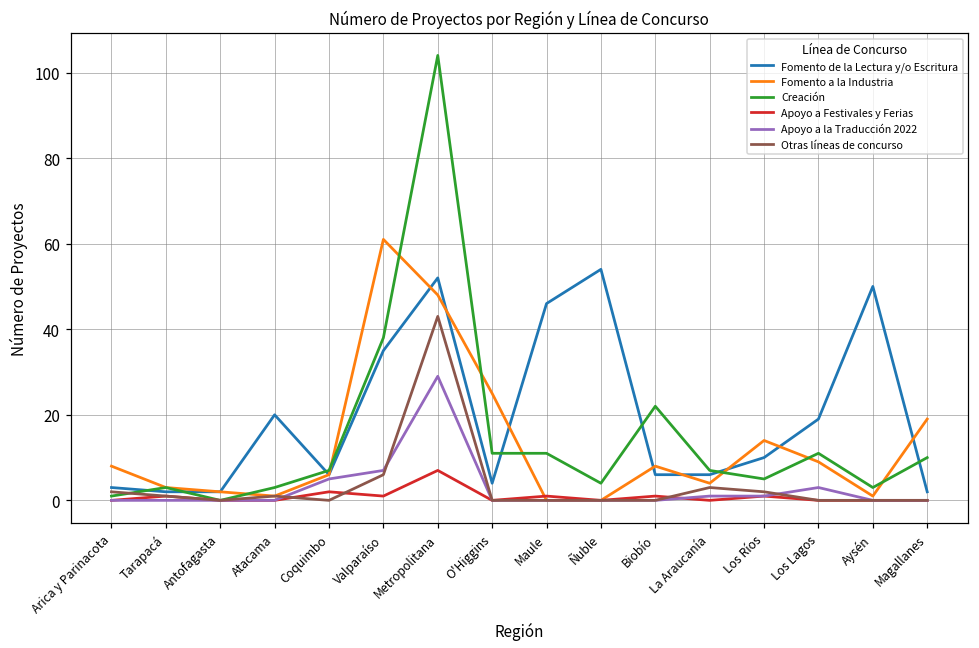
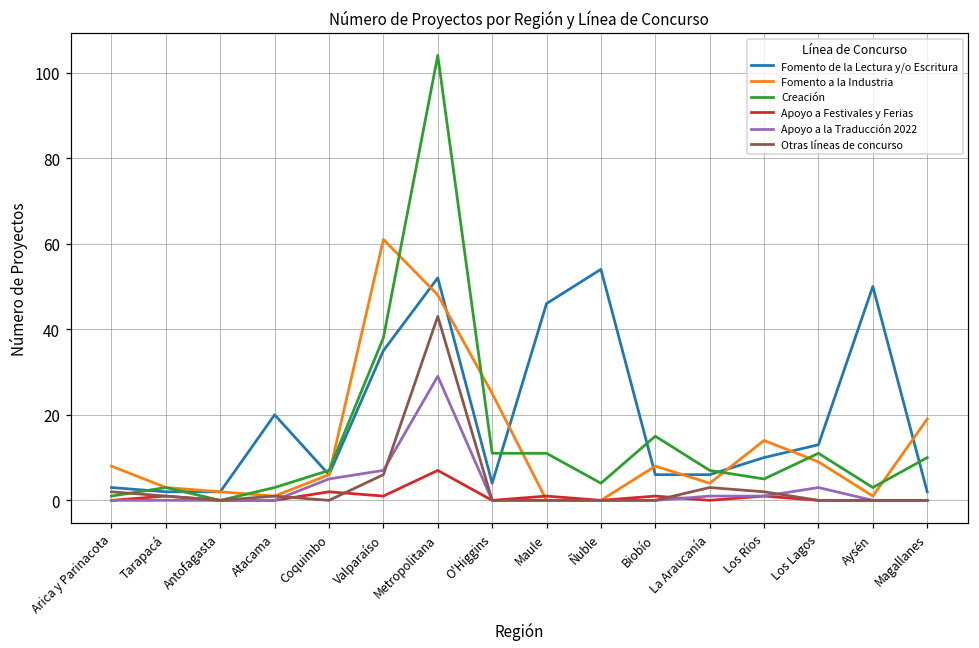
  {
    "Fomento de la Lectura y/o Escritura": {
      "Arica y Parinacota": 3,
      "Tarapacá": 2,
      "Atacama": 20,
      "Valparaíso": 35,
      "Metropolitana": 52,
      "O'Higgins": 4,
      "Maule": 46,
      "Ñuble": 54,
      "Biobío": 6,
      "La Araucanía": 6,
      "Los Ríos": 10,
-     "Los Lagos": 19,
+     "Los Lagos": 13,
      "Aysén": 50,
      "Magallanes": 2
    },
    "Fomento a la Industria": {
      "Arica y Parinacota": 8,
      "Valparaíso": 61,
      "Metropolitana": 48,
      "O'Higgins": 25,
      "Biobío": 8,
      "La Araucanía": 4,
      "Los Ríos": 14,
      "Los Lagos": 9,
      "Aysén": 1,
      "Magallanes": 19
    },
    "Creación": {
      "Arica y Parinacota": 1,
      "Atacama": 3,
      "Coquimbo": 7,
      "Valparaíso": 38,
      "Metropolitana": 104,
      "O'Higgins": 11,
      "Maule": 11,
      "Ñuble": 4,
-     "Biobío": 22,
+     "Biobío": 15,
      "La Araucanía": 7,
      "Los Ríos": 5,
      "Los Lagos": 11,
      "Aysén": 3,
      "Magallanes": 10
    },
    "Apoyo a Festivales y Ferias": {
      "Coquimbo": 2,
      "Valparaíso": 1,
      "Metropolitana": 7,
      "Maule": 1,
      "Biobío": 1,
      "La Araucanía": 0
    },
    "Apoyo a la Traducción 2022": {
      "Tarapacá": 0,
      "Coquimbo": 5,
      "Valparaíso": 7,
      "Metropolitana": 29,
      "La Araucanía": 1,
      "Los Lagos": 3
    },
    "Otras líneas de concurso": {
      "Arica y Parinacota": 2,
      "Coquimbo": 0,
      "Valparaíso": 6,
      "Metropolitana": 43,
      "La Araucanía": 3,
      "Los Ríos": 2
    }
  }
